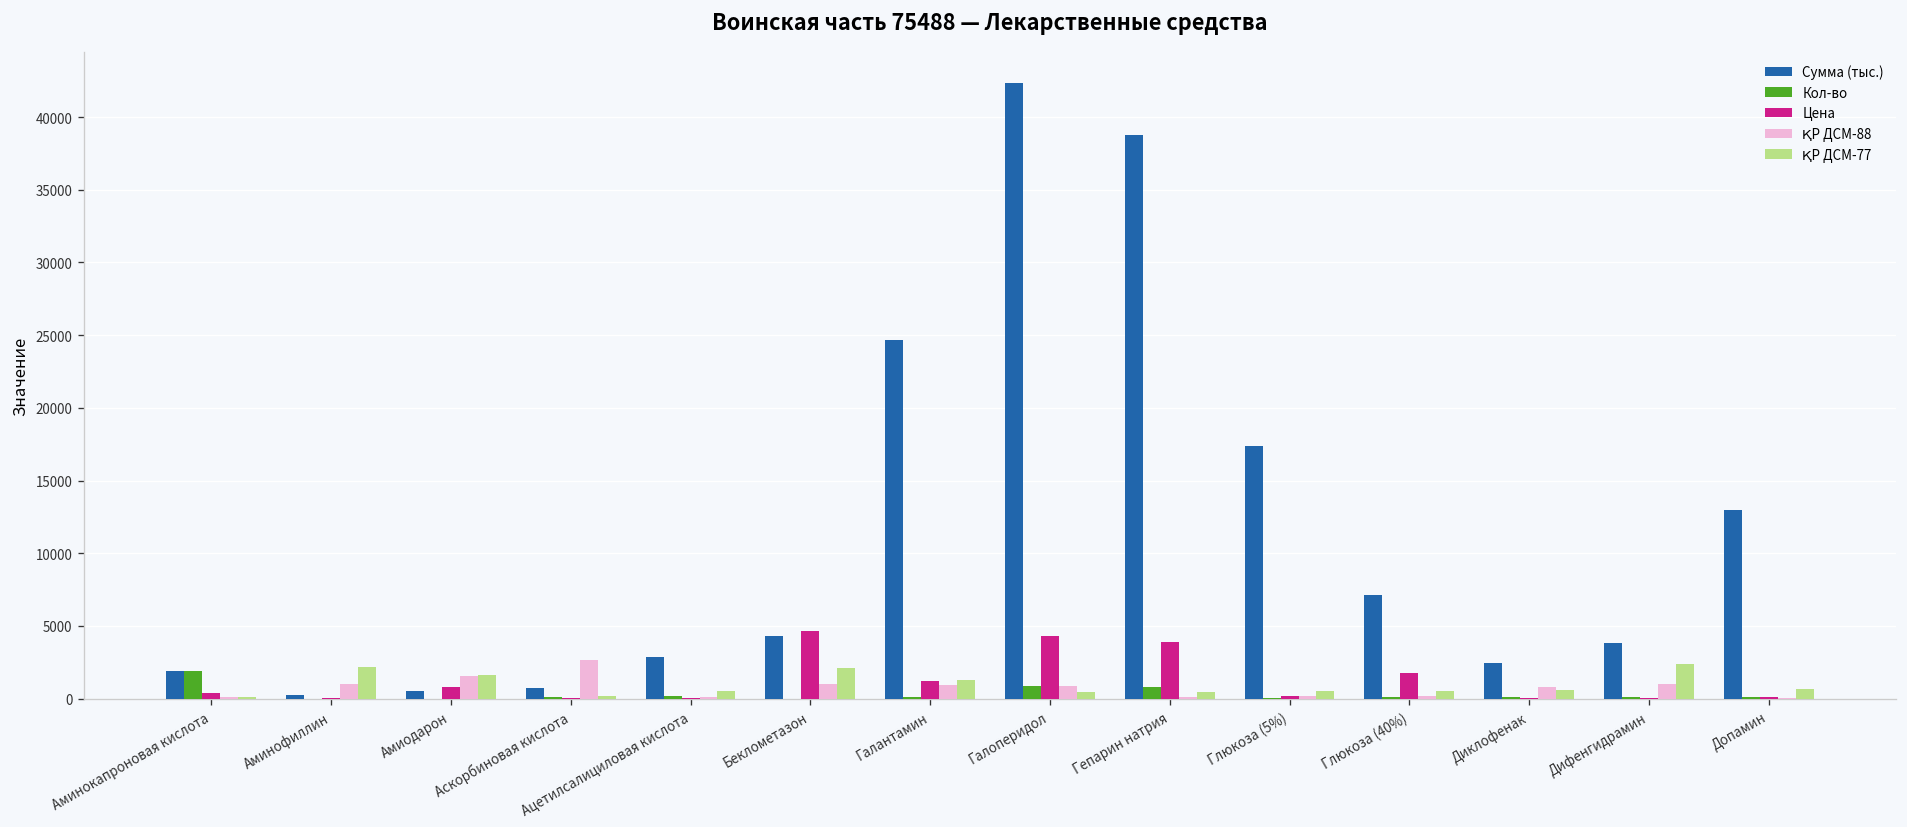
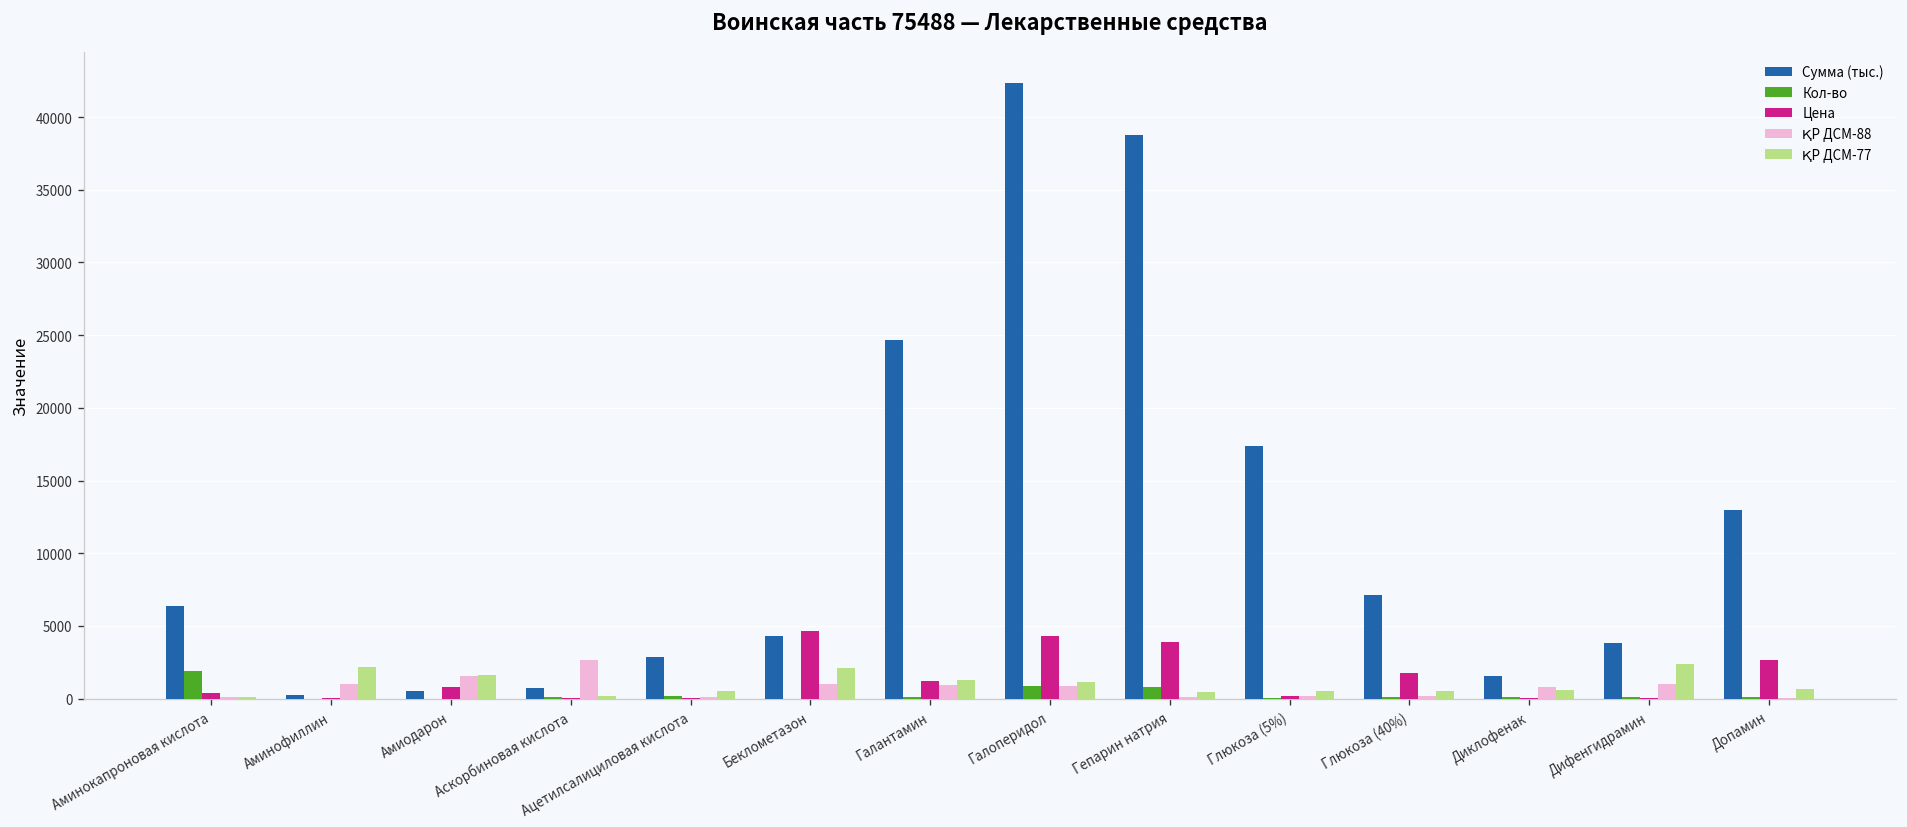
  {
    "Сумма (тыс.)": {
-     "Аминокапроновая кислота": 1900,
+     "Аминокапроновая кислота": 6400,
      "Аминофиллин": 300,
      "Амиодарон": 600,
      "Аскорбиновая кислота": 800,
      "Ацетилсалициловая кислота": 2900,
      "Беклометазон": 4300,
      "Галантамин": 24600,
      "Галоперидол": 42300,
      "Гепарин натрия": 38800,
      "Глюкоза (5%)": 17400,
      "Глюкоза (40%)": 7100,
-     "Диклофенак": 2400,
+     "Диклофенак": 1500,
      "Дифенгидрамин": 3800,
      "Допамин": 13000
    },
    "Кол-во": {
      "Аминокапроновая кислота": 1900,
      "Галоперидол": 800,
      "Гепарин натрия": 800
    },
    "Цена": {
      "Аминокапроновая кислота": 400,
      "Амиодарон": 800,
      "Беклометазон": 4700,
      "Галантамин": 1200,
      "Галоперидол": 4300,
      "Гепарин натрия": 3900,
      "Глюкоза (40%)": 1800,
-     "Допамин": 100
+     "Допамин": 2700
    },
    "ҚР ДСМ-88": {
      "Аминофиллин": 1000,
      "Амиодарон": 1600,
      "Аскорбиновая кислота": 2700,
      "Беклометазон": 1000,
      "Галантамин": 900,
      "Галоперидол": 900,
      "Диклофенак": 800,
      "Дифенгидрамин": 1000
    },
    "ҚР ДСМ-77": {
      "Аминофиллин": 2200,
      "Амиодарон": 1700,
      "Ацетилсалициловая кислота": 500,
      "Беклометазон": 2100,
      "Галантамин": 1300,
-     "Галоперидол": 400,
+     "Галоперидол": 1200,
      "Гепарин натрия": 500,
      "Глюкоза (5%)": 500,
      "Глюкоза (40%)": 500,
      "Диклофенак": 600,
      "Дифенгидрамин": 2400,
      "Допамин": 600
    }
  }
